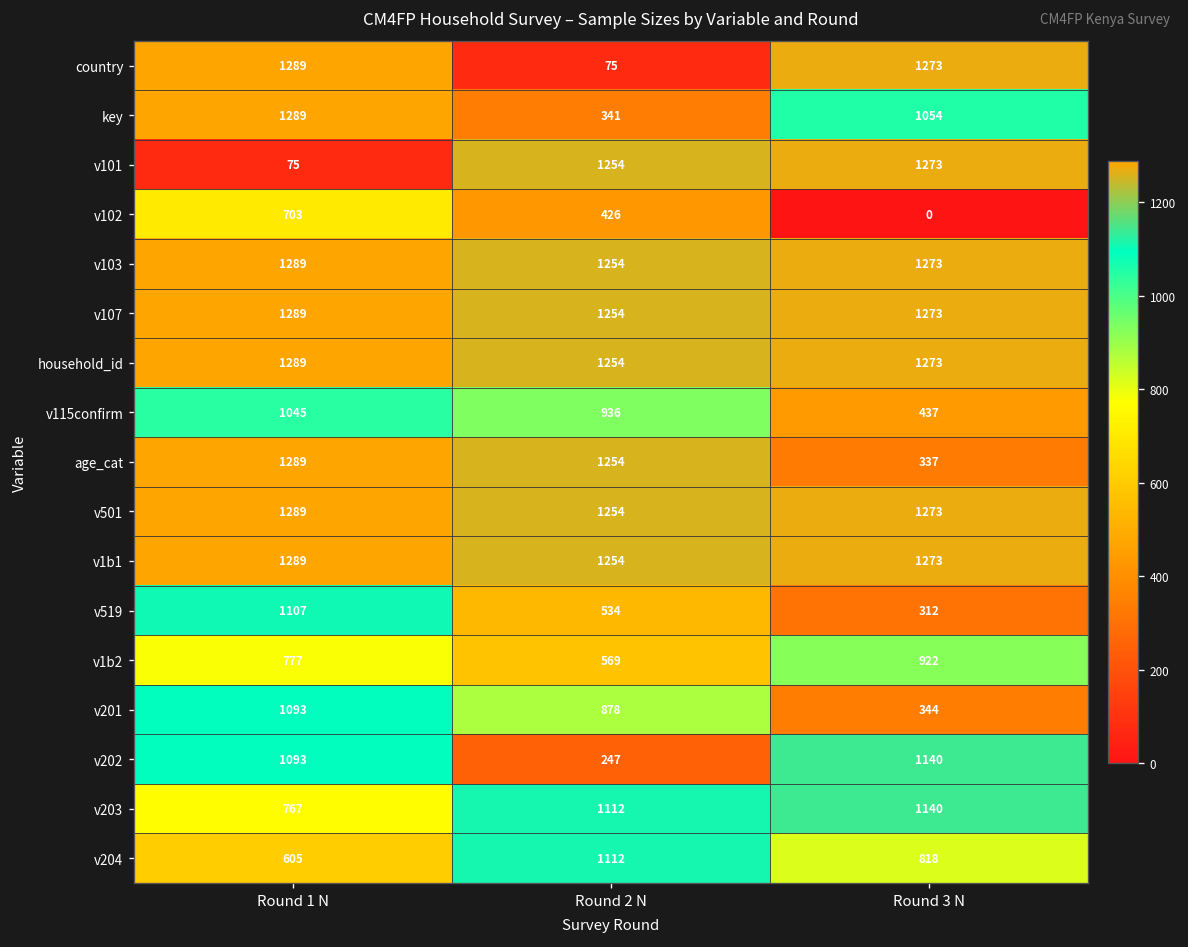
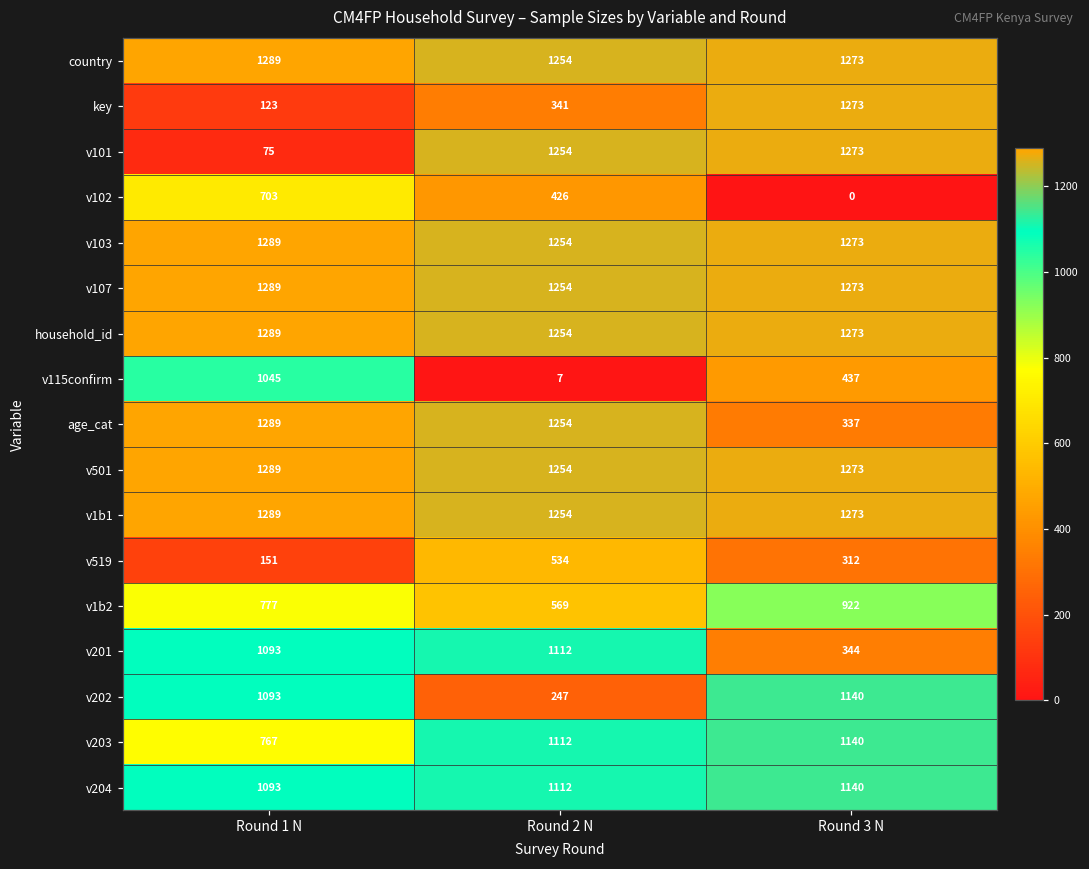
  {
    "country": {
      "Round 1 N": 1289,
-     "Round 2 N": 75,
+     "Round 2 N": 1254,
      "Round 3 N": 1273
    },
    "key": {
-     "Round 1 N": 1289,
+     "Round 1 N": 123,
      "Round 2 N": 341,
-     "Round 3 N": 1054
+     "Round 3 N": 1273
    },
    "v101": {
      "Round 1 N": 75,
      "Round 2 N": 1254,
      "Round 3 N": 1273
    },
    "v102": {
      "Round 1 N": 703,
      "Round 2 N": 426,
      "Round 3 N": 0
    },
    "v103": {
      "Round 1 N": 1289,
      "Round 2 N": 1254,
      "Round 3 N": 1273
    },
    "v107": {
      "Round 1 N": 1289,
      "Round 2 N": 1254,
      "Round 3 N": 1273
    },
    "household_id": {
      "Round 1 N": 1289,
      "Round 2 N": 1254,
      "Round 3 N": 1273
    },
    "v115confirm": {
      "Round 1 N": 1045,
-     "Round 2 N": 936,
+     "Round 2 N": 7,
      "Round 3 N": 437
    },
    "age_cat": {
      "Round 1 N": 1289,
      "Round 2 N": 1254,
      "Round 3 N": 337
    },
    "v501": {
      "Round 1 N": 1289,
      "Round 2 N": 1254,
      "Round 3 N": 1273
    },
    "v1b1": {
      "Round 1 N": 1289,
      "Round 2 N": 1254,
      "Round 3 N": 1273
    },
    "v519": {
-     "Round 1 N": 1107,
+     "Round 1 N": 151,
      "Round 2 N": 534,
      "Round 3 N": 312
    },
    "v1b2": {
      "Round 1 N": 777,
      "Round 2 N": 569,
      "Round 3 N": 922
    },
    "v201": {
      "Round 1 N": 1093,
-     "Round 2 N": 878,
+     "Round 2 N": 1112,
      "Round 3 N": 344
    },
    "v202": {
      "Round 1 N": 1093,
      "Round 2 N": 247,
      "Round 3 N": 1140
    },
    "v203": {
      "Round 1 N": 767,
      "Round 2 N": 1112,
      "Round 3 N": 1140
    },
    "v204": {
-     "Round 1 N": 605,
+     "Round 1 N": 1093,
      "Round 2 N": 1112,
-     "Round 3 N": 818
+     "Round 3 N": 1140
    }
  }
